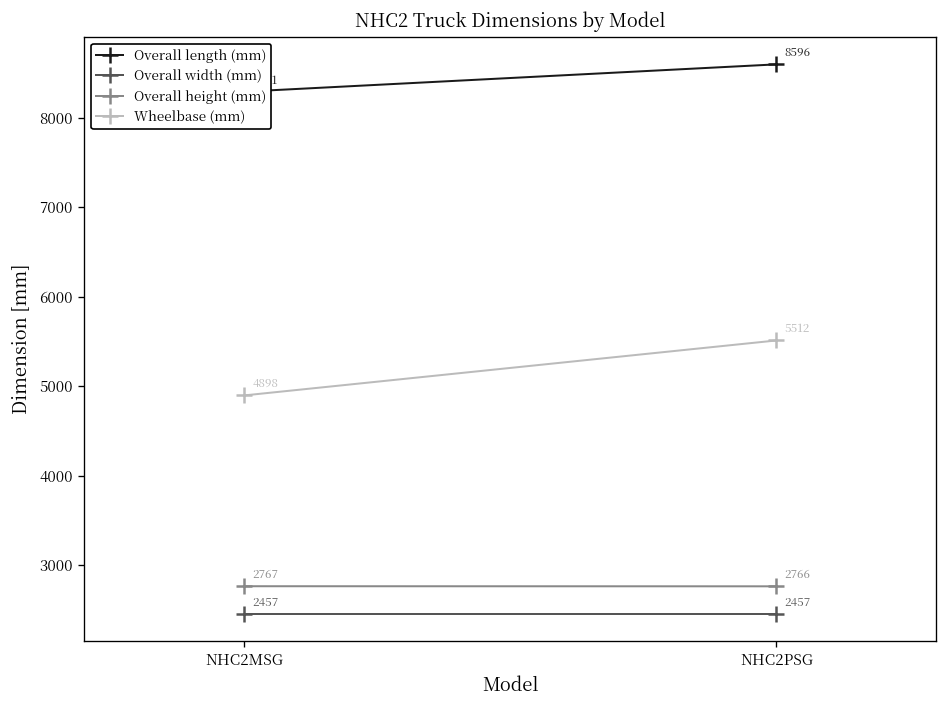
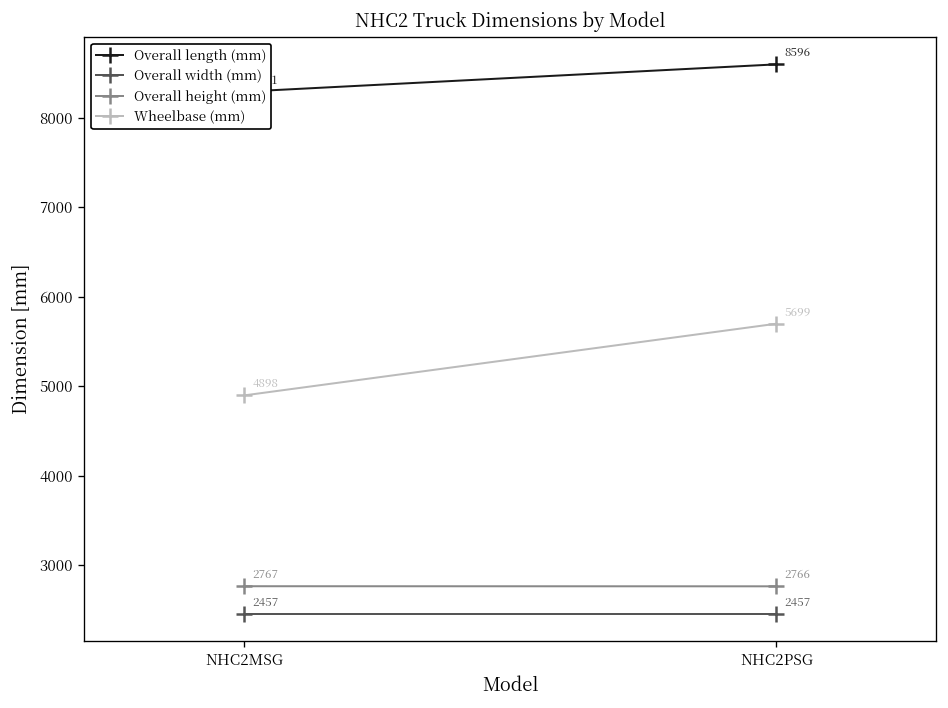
  {
    "Overall length (mm)": {
      "NHC2PSG": 8596
    },
    "Overall width (mm)": {
      "NHC2MSG": 2457,
      "NHC2PSG": 2457
    },
    "Overall height (mm)": {
      "NHC2MSG": 2767,
      "NHC2PSG": 2766
    },
    "Wheelbase (mm)": {
      "NHC2MSG": 4898,
-     "NHC2PSG": 5512
+     "NHC2PSG": 5699
    }
  }
